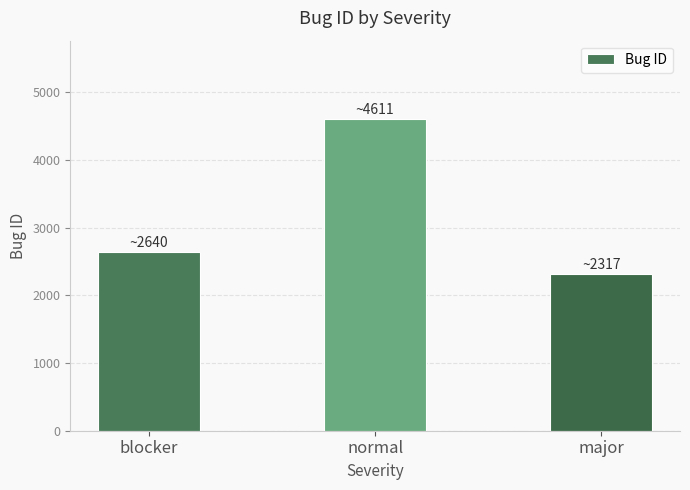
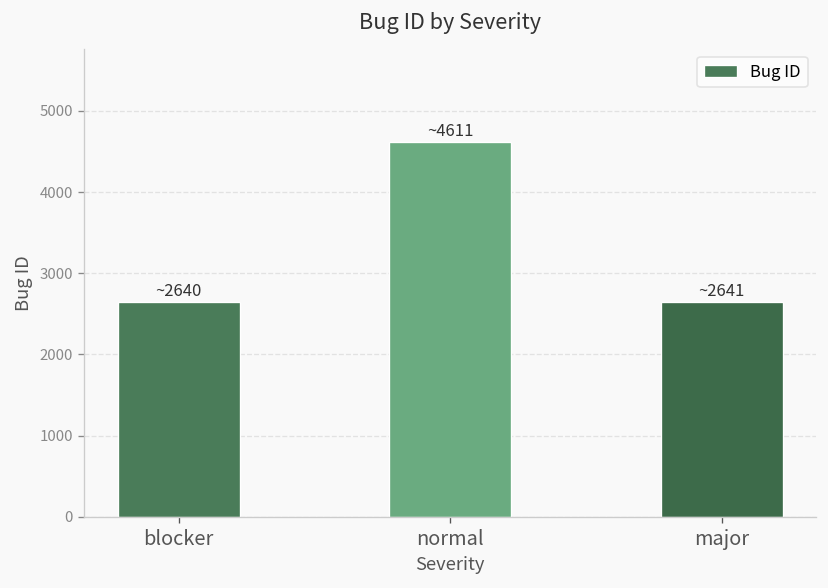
  {
    "blocker": 2640,
    "normal": 4611,
-   "major": 2317
+   "major": 2641
  }
